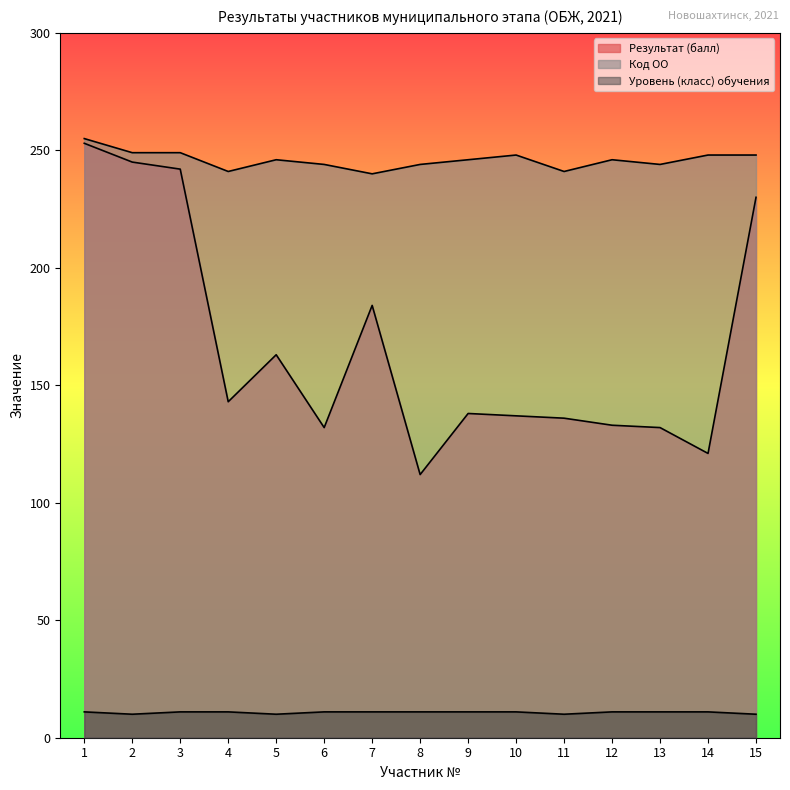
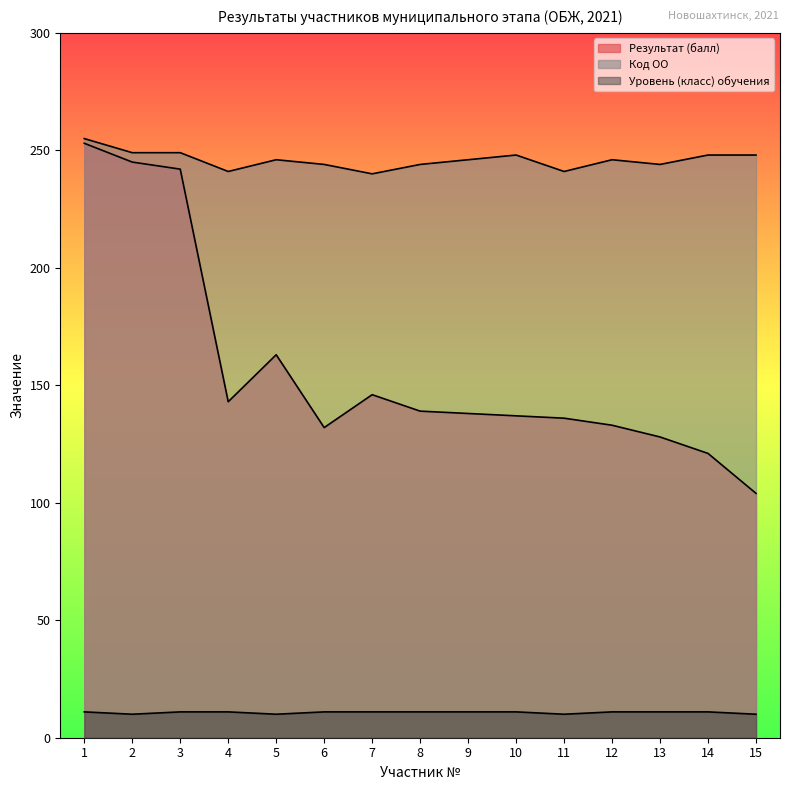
  {
    "Результат (балл)": {
      "1": 253,
      "2": 245,
      "3": 242,
      "4": 143,
      "5": 163,
      "6": 132,
-     "7": 184,
-     "8": 112,
+     "7": 146,
+     "8": 139,
      "9": 138,
      "10": 137,
      "11": 136,
      "12": 133,
-     "13": 132,
+     "13": 128,
      "14": 121,
-     "15": 230
+     "15": 104
    }
  }
